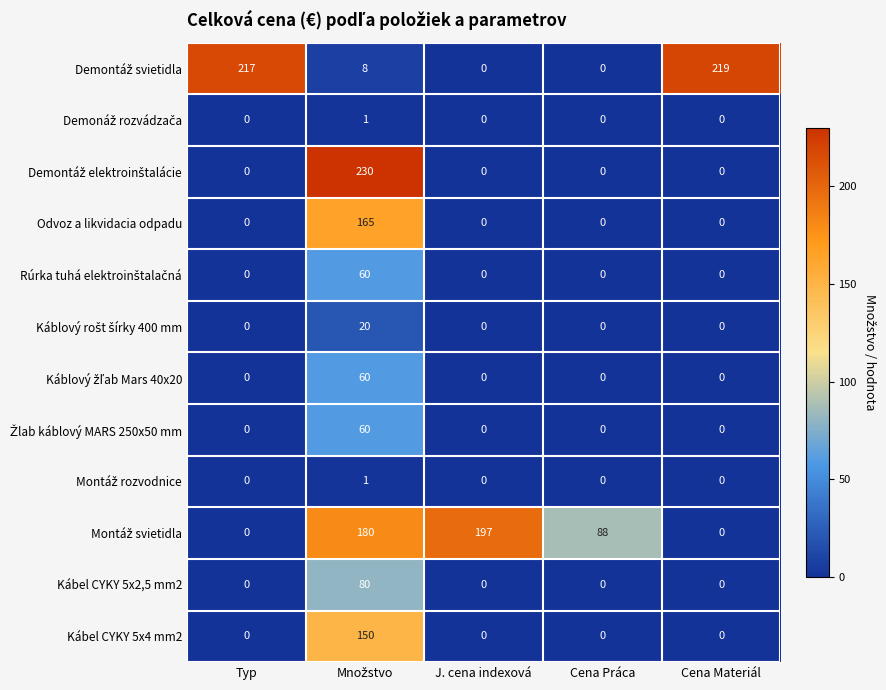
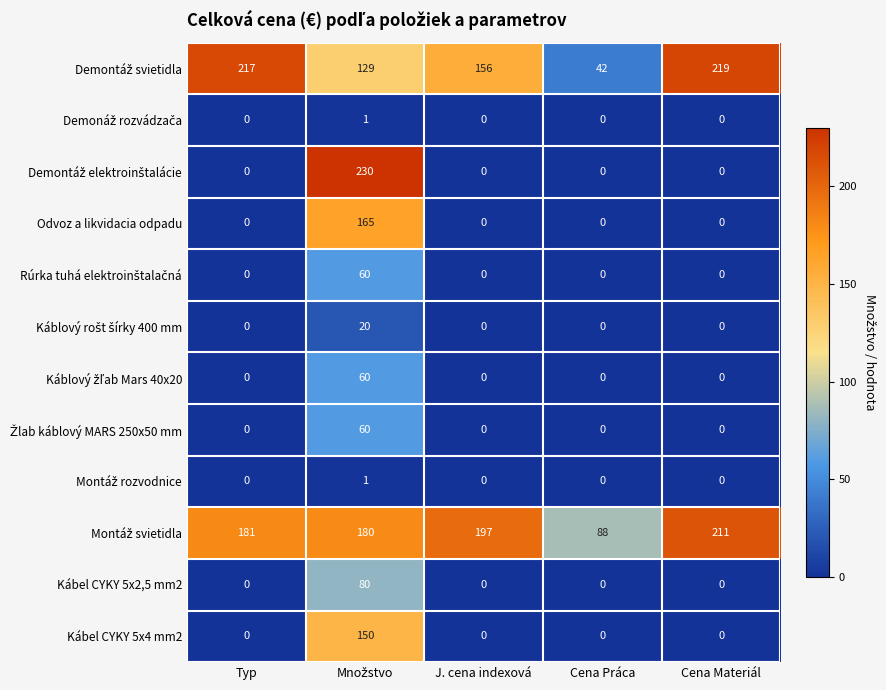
  {
    "Demontáž svietidla": {
      "Typ": 217,
-     "Množstvo": 8,
-     "J. cena indexová": 0,
-     "Cena Práca": 0,
+     "Množstvo": 129,
+     "J. cena indexová": 156,
+     "Cena Práca": 42,
      "Cena Materiál": 219
    },
    "Demonáž rozvádzača": {
      "Typ": 0,
      "Množstvo": 1,
      "J. cena indexová": 0,
      "Cena Práca": 0,
      "Cena Materiál": 0
    },
    "Demontáž elektroinštalácie": {
      "Typ": 0,
      "Množstvo": 230,
      "J. cena indexová": 0,
      "Cena Práca": 0,
      "Cena Materiál": 0
    },
    "Odvoz a likvidacia odpadu": {
      "Typ": 0,
      "Množstvo": 165,
      "J. cena indexová": 0,
      "Cena Práca": 0,
      "Cena Materiál": 0
    },
    "Rúrka tuhá elektroinštalačná": {
      "Typ": 0,
      "Množstvo": 60,
      "J. cena indexová": 0,
      "Cena Práca": 0,
      "Cena Materiál": 0
    },
    "Káblový rošt šírky 400 mm": {
      "Typ": 0,
      "Množstvo": 20,
      "J. cena indexová": 0,
      "Cena Práca": 0,
      "Cena Materiál": 0
    },
    "Káblový žľab Mars 40x20": {
      "Typ": 0,
      "Množstvo": 60,
      "J. cena indexová": 0,
      "Cena Práca": 0,
      "Cena Materiál": 0
    },
    "Žlab káblový MARS 250x50 mm": {
      "Typ": 0,
      "Množstvo": 60,
      "J. cena indexová": 0,
      "Cena Práca": 0,
      "Cena Materiál": 0
    },
    "Montáž rozvodnice": {
      "Typ": 0,
      "Množstvo": 1,
      "J. cena indexová": 0,
      "Cena Práca": 0,
      "Cena Materiál": 0
    },
    "Montáž svietidla": {
-     "Typ": 0,
+     "Typ": 181,
      "Množstvo": 180,
      "J. cena indexová": 197,
      "Cena Práca": 88,
-     "Cena Materiál": 0
+     "Cena Materiál": 211
    },
    "Kábel CYKY 5x2,5 mm2": {
      "Typ": 0,
      "Množstvo": 80,
      "J. cena indexová": 0,
      "Cena Práca": 0,
      "Cena Materiál": 0
    },
    "Kábel CYKY 5x4 mm2": {
      "Typ": 0,
      "Množstvo": 150,
      "J. cena indexová": 0,
      "Cena Práca": 0,
      "Cena Materiál": 0
    }
  }
